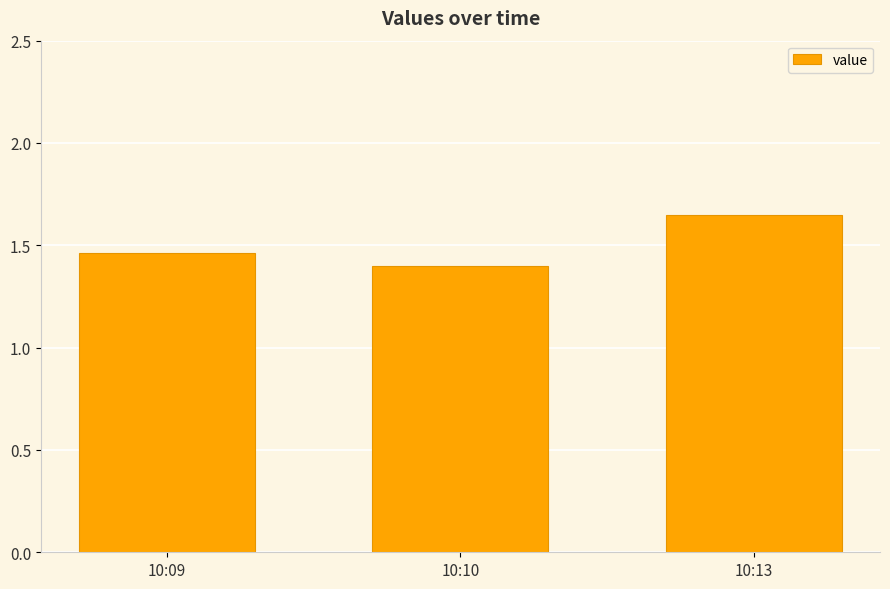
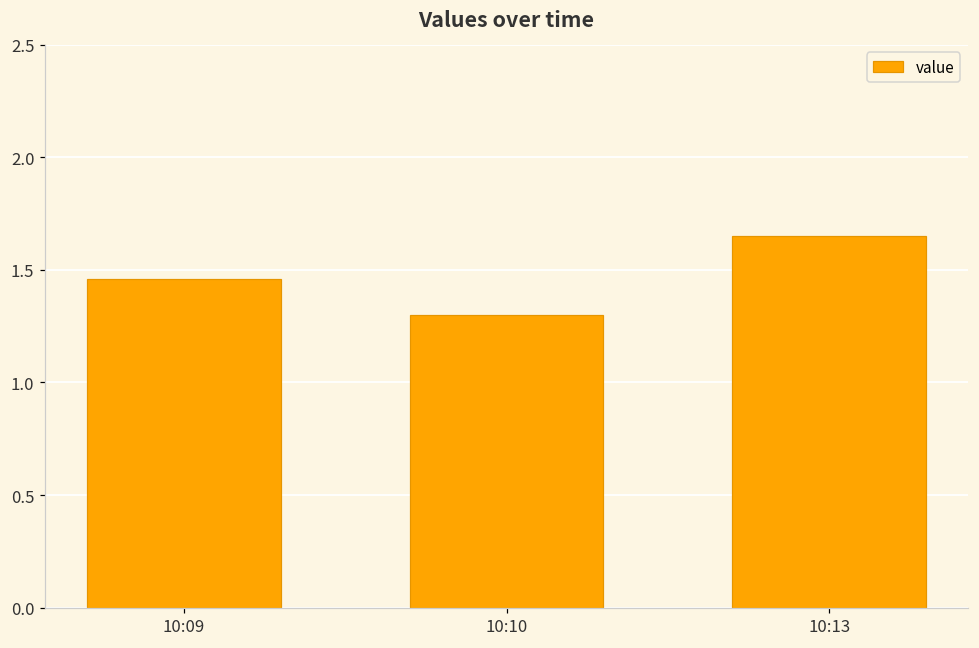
  {
    "10:09": 1.46,
-   "10:10": 1.4,
+   "10:10": 1.3,
    "10:13": 1.65
  }
